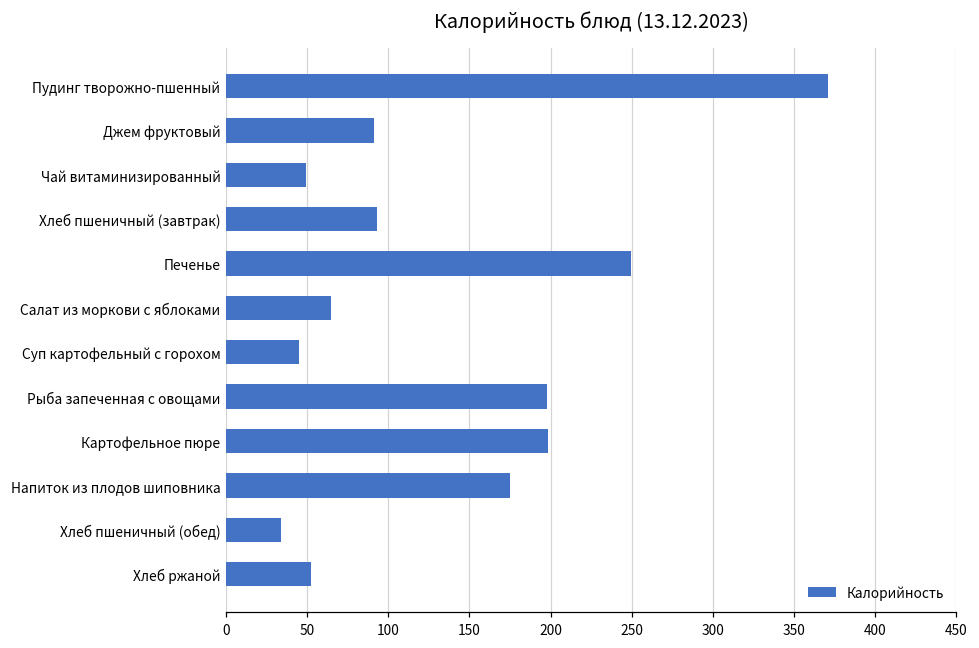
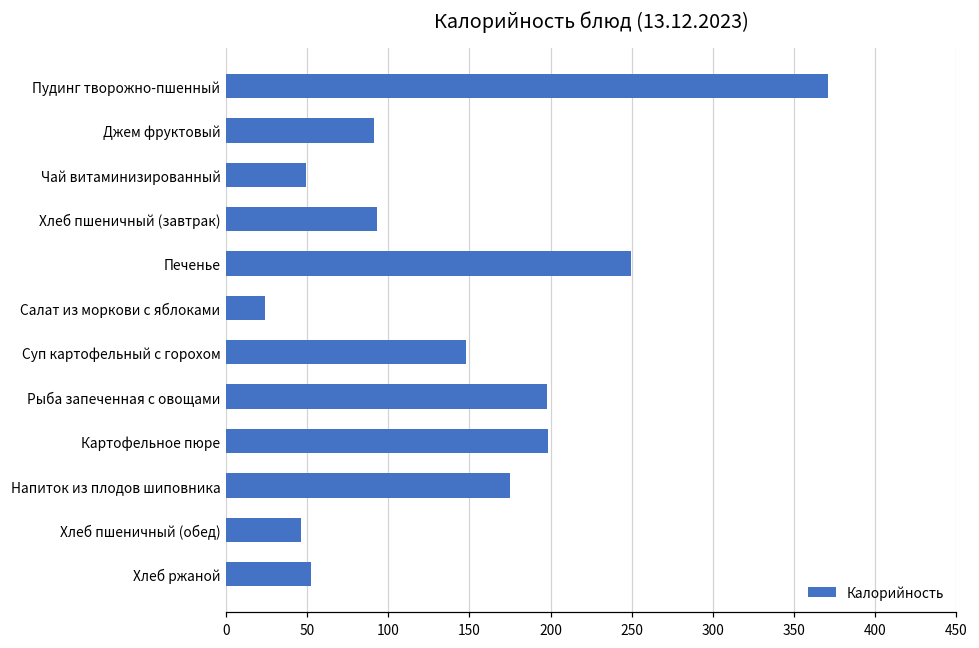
  {
    "Пудинг творожно-пшенный": 371,
    "Джем фруктовый": 91,
    "Чай витаминизированный": 50,
    "Хлеб пшеничный (завтрак)": 93,
    "Печенье": 250,
-   "Салат из моркови с яблоками": 65,
-   "Суп картофельный с горохом": 45,
+   "Салат из моркови с яблоками": 24,
+   "Суп картофельный с горохом": 148,
    "Рыба запеченная с овощами": 198,
    "Картофельное пюре": 199,
    "Напиток из плодов шиповника": 175,
-   "Хлеб пшеничный (обед)": 34,
+   "Хлеб пшеничный (обед)": 47,
    "Хлеб ржаной": 52
  }
